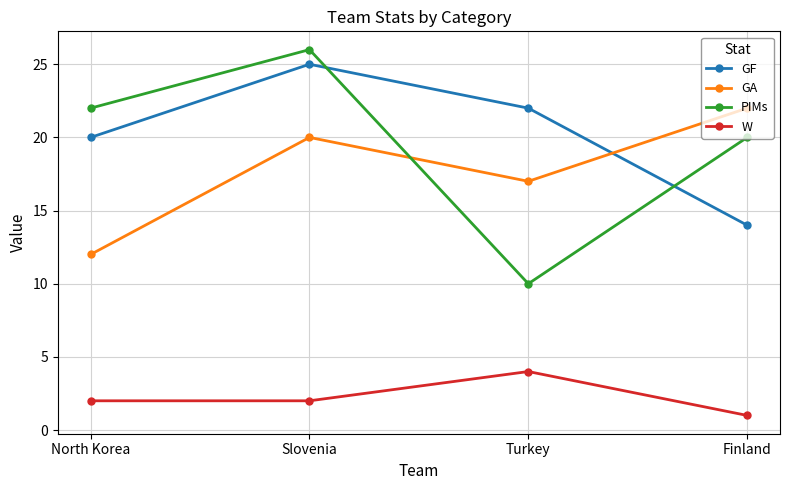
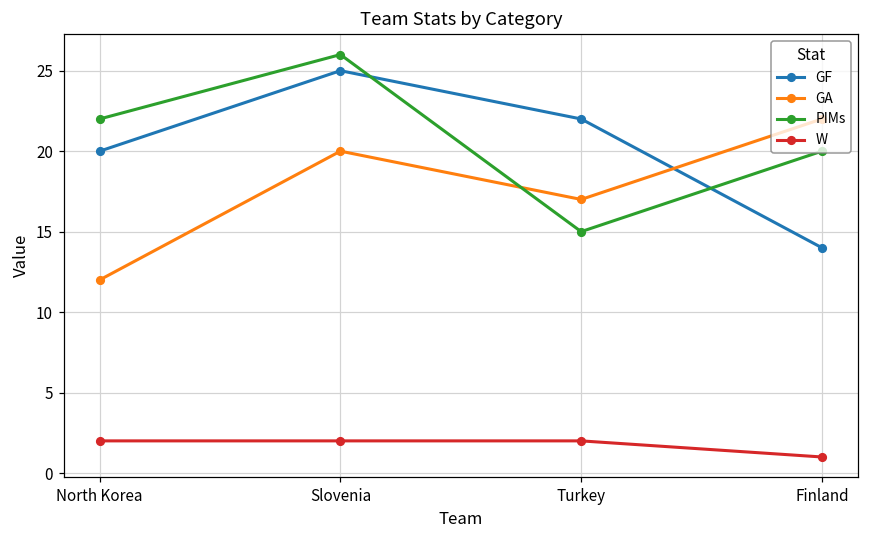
  {
    "GF": {
      "North Korea": 20,
      "Slovenia": 25,
      "Turkey": 22,
      "Finland": 14
    },
    "GA": {
      "North Korea": 12,
      "Slovenia": 20,
      "Turkey": 17
    },
    "PIMs": {
      "North Korea": 22,
      "Slovenia": 26,
-     "Turkey": 10
+     "Turkey": 15
    },
    "W": {
      "North Korea": 2,
      "Slovenia": 2,
-     "Turkey": 4,
+     "Turkey": 2,
      "Finland": 1
    }
  }
